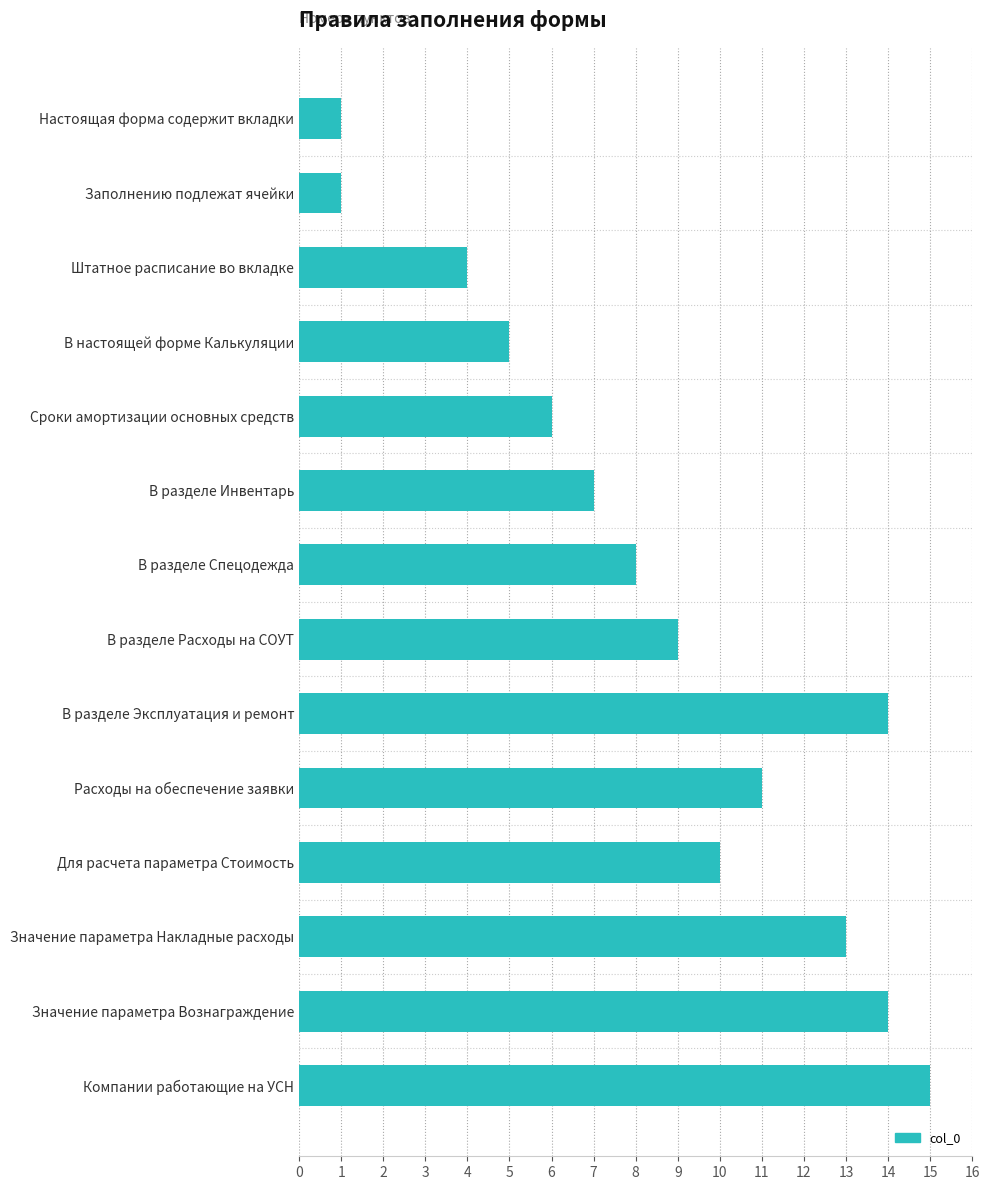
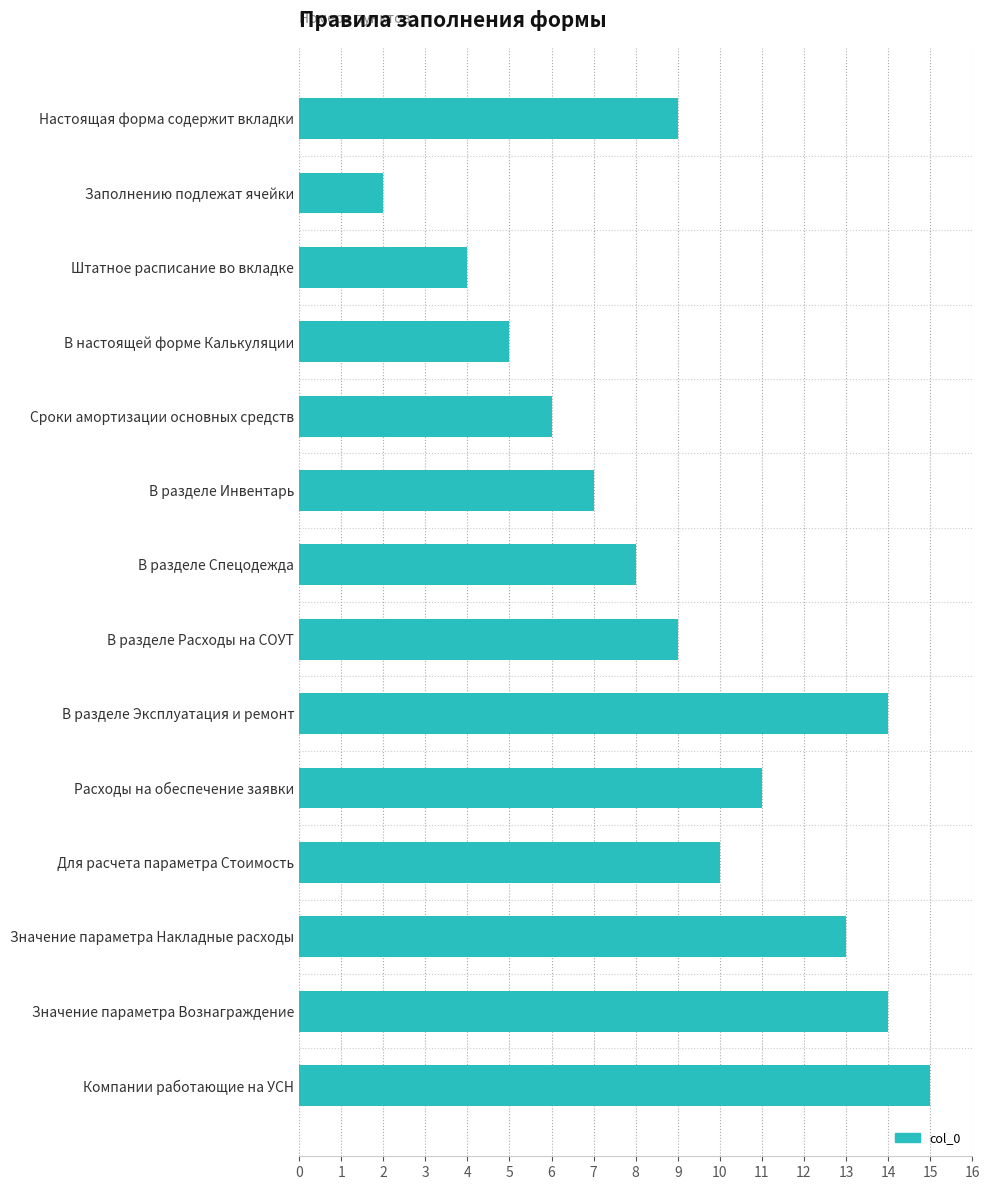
  {
-   "Настоящая форма содержит вкладки": 1,
-   "Заполнению подлежат ячейки": 1,
+   "Настоящая форма содержит вкладки": 9,
+   "Заполнению подлежат ячейки": 2,
    "Штатное расписание во вкладке": 4,
    "В настоящей форме Калькуляции": 5,
    "Сроки амортизации основных средств": 6,
    "В разделе Инвентарь": 7,
    "В разделе Спецодежда": 8,
    "В разделе Расходы на СОУТ": 9,
    "В разделе Эксплуатация и ремонт": 14,
    "Расходы на обеспечение заявки": 11,
    "Для расчета параметра Стоимость": 10,
    "Значение параметра Накладные расходы": 13,
    "Значение параметра Вознаграждение": 14,
    "Компании работающие на УСН": 15
  }
